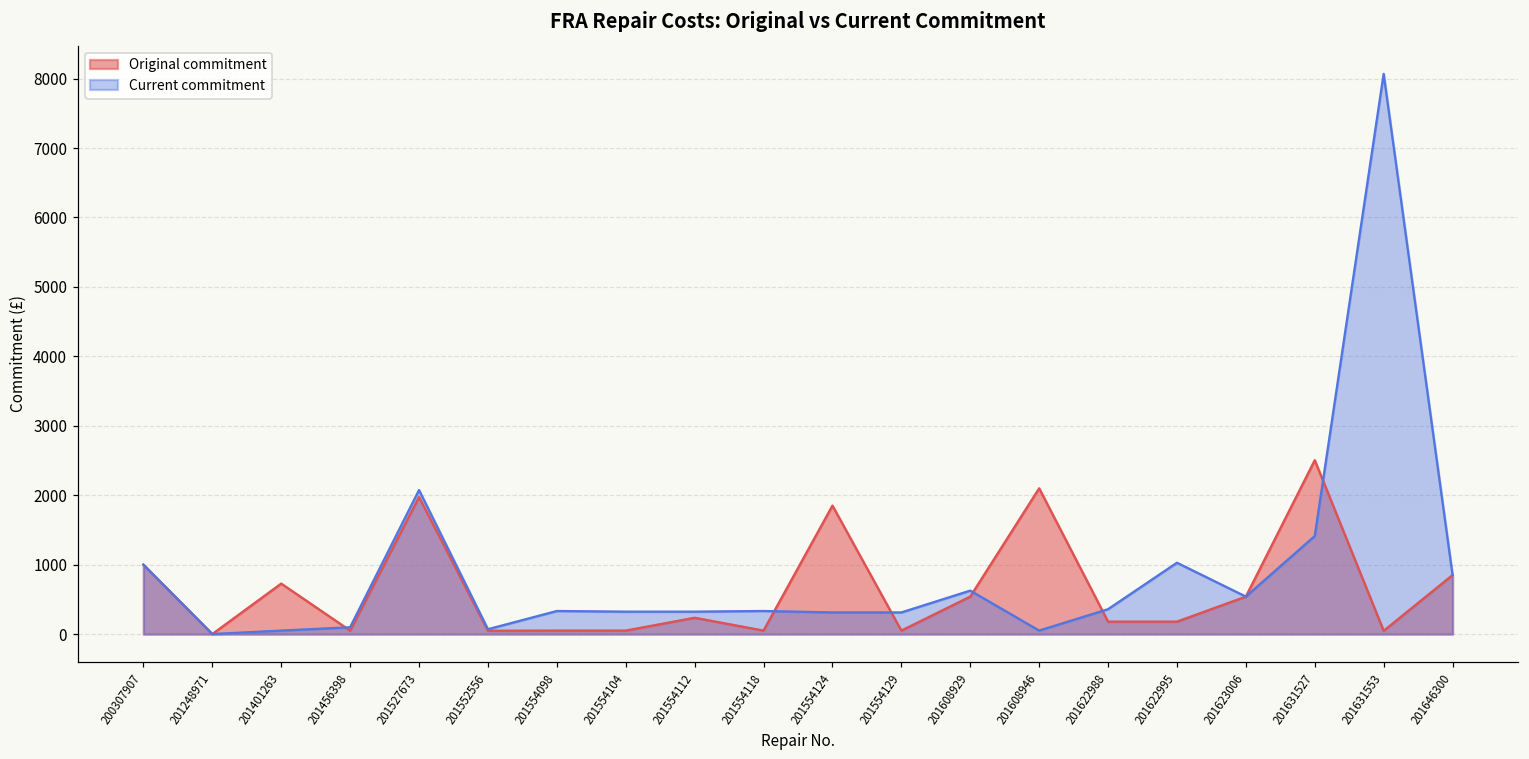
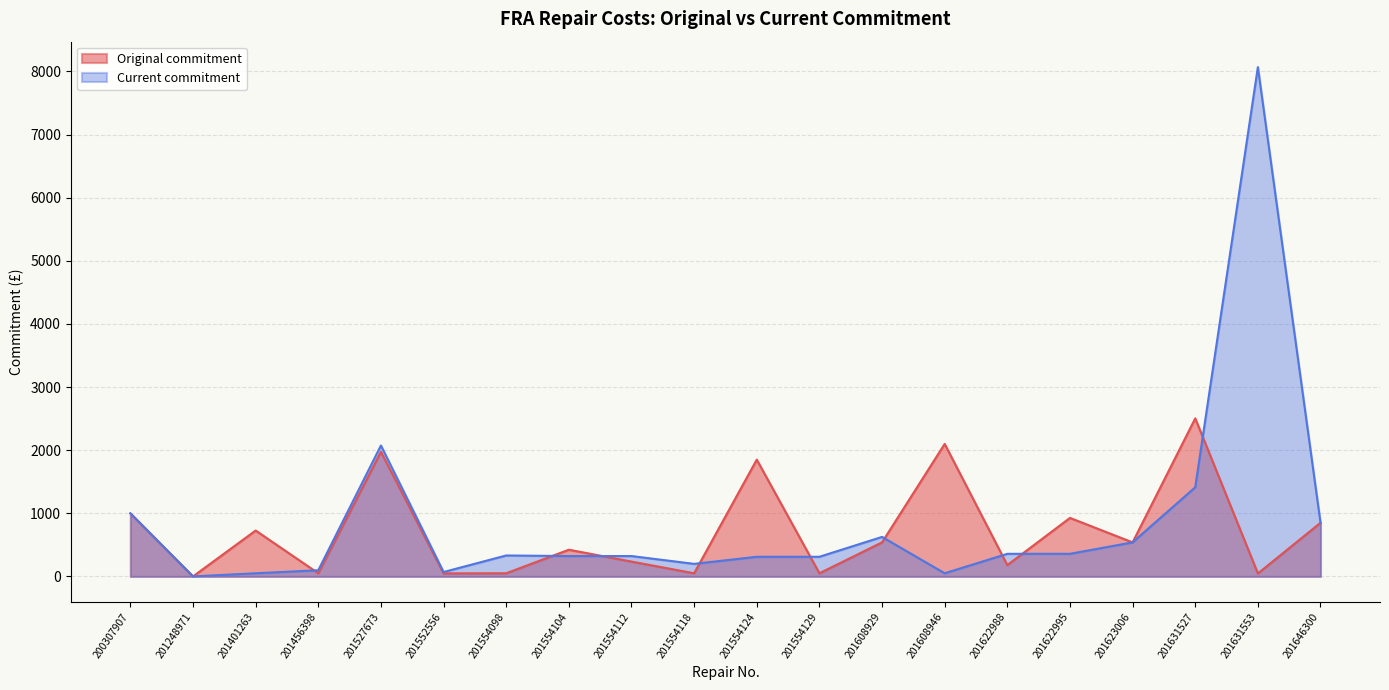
  {
    "Original commitment": {
      "201401263": 700,
      "201456398": 100,
      "201527673": 2000,
      "201554098": 100,
-     "201554104": 100,
+     "201554104": 400,
      "201554112": 200,
      "201554118": 100,
      "201554124": 1900,
      "201554129": 100,
      "201608929": 500,
      "201608946": 2100,
      "201622988": 200,
-     "201622995": 200,
+     "201622995": 900,
      "201631527": 2500,
      "201631553": 0
    },
    "Current commitment": {
      "201401263": 100,
      "201456398": 100,
      "201527673": 2100,
      "201554098": 300,
      "201554104": 300,
      "201554112": 300,
-     "201554118": 300,
+     "201554118": 200,
      "201554124": 300,
      "201554129": 300,
      "201608929": 600,
      "201608946": 100,
      "201622988": 400,
-     "201622995": 1000,
+     "201622995": 400,
      "201631527": 1400,
      "201631553": 8100
    }
  }
